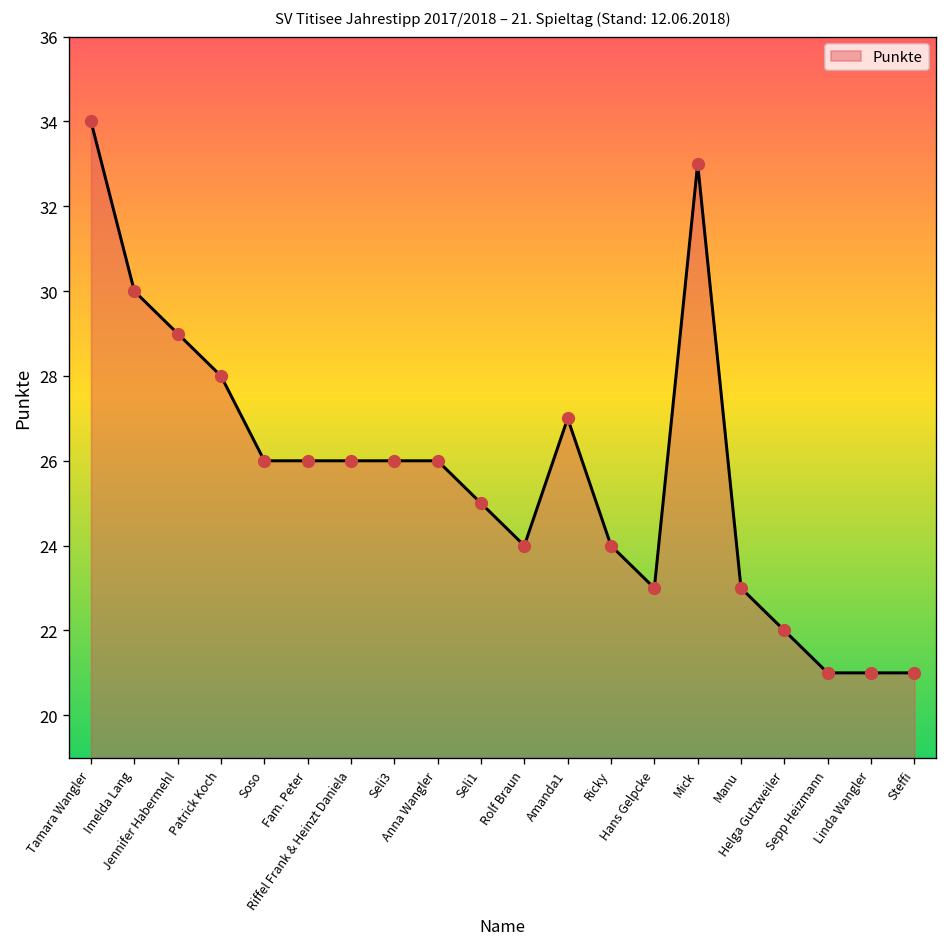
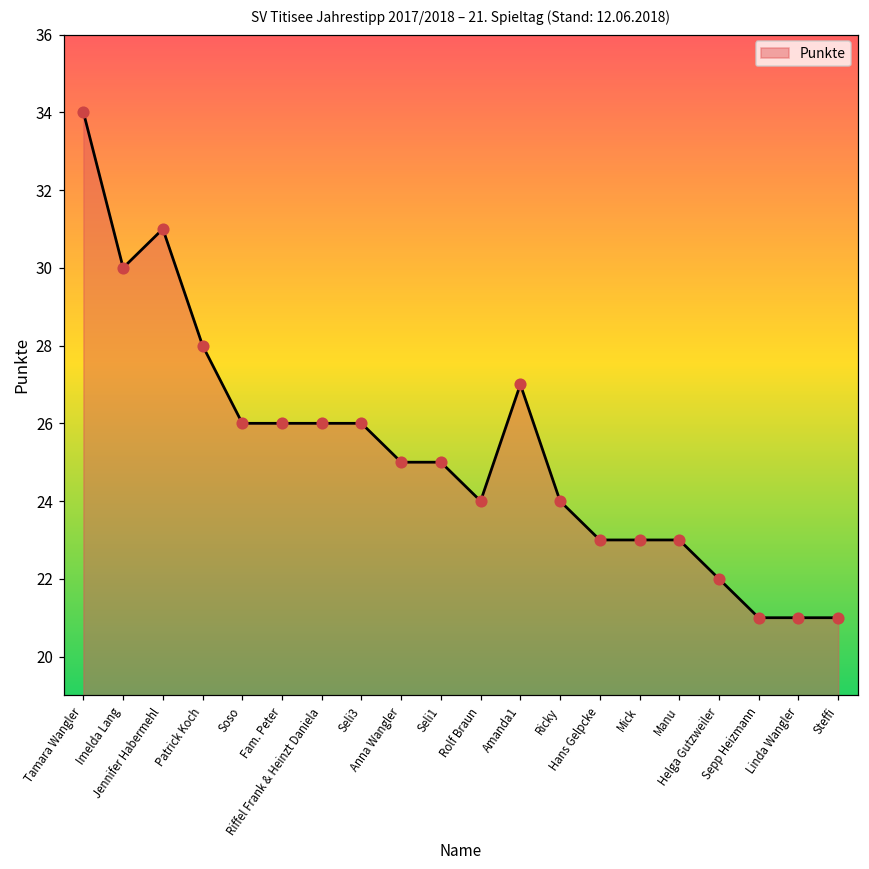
  {
    "Tamara Wangler": 34,
    "Imelda Lang": 30,
-   "Jennifer Habermehl": 29,
+   "Jennifer Habermehl": 31,
    "Patrick Koch": 28,
    "Soso": 26,
    "Fam. Peter": 26,
    "Riffel Frank & Heinzt Daniela": 26,
    "Seli3": 26,
-   "Anna Wangler": 26,
+   "Anna Wangler": 25,
    "Seli1": 25,
    "Rolf Braun": 24,
    "Amanda1": 27,
    "Ricky": 24,
    "Hans Gelpcke": 23,
-   "Mick": 33,
+   "Mick": 23,
    "Manu": 23,
    "Helga Gutzweiler": 22,
    "Sepp Heizmann": 21,
    "Linda Wangler": 21,
    "Steffi": 21
  }
